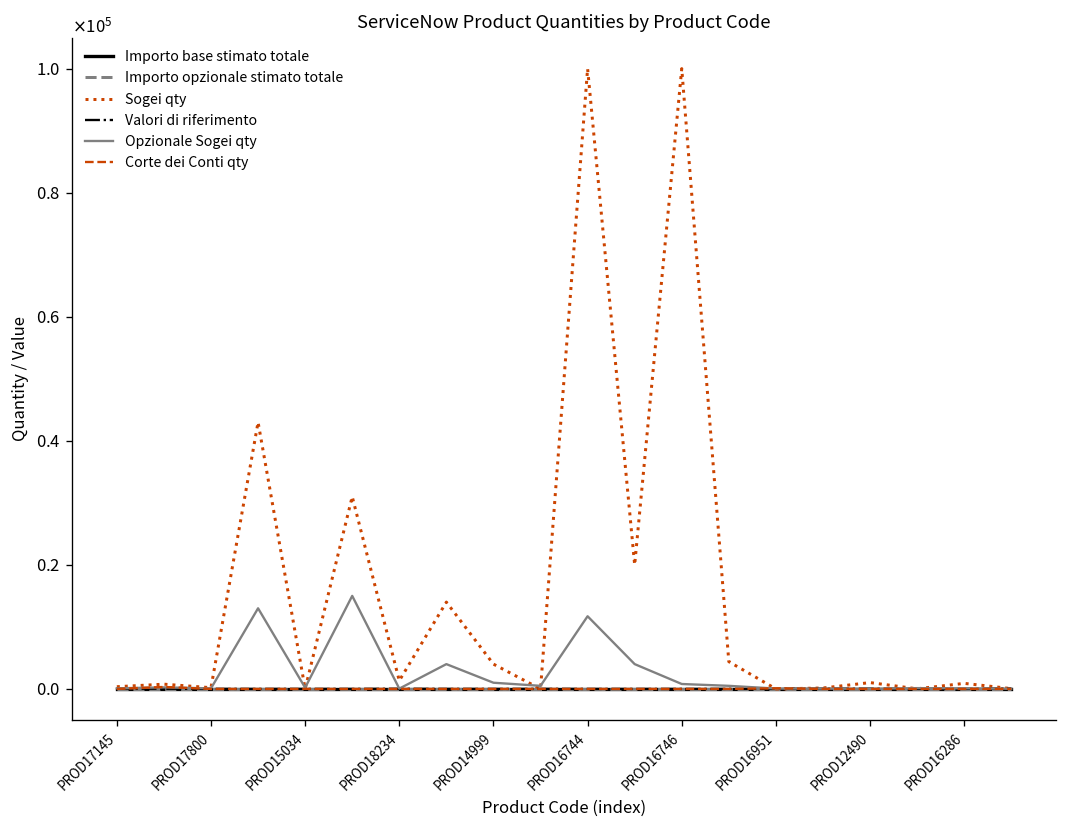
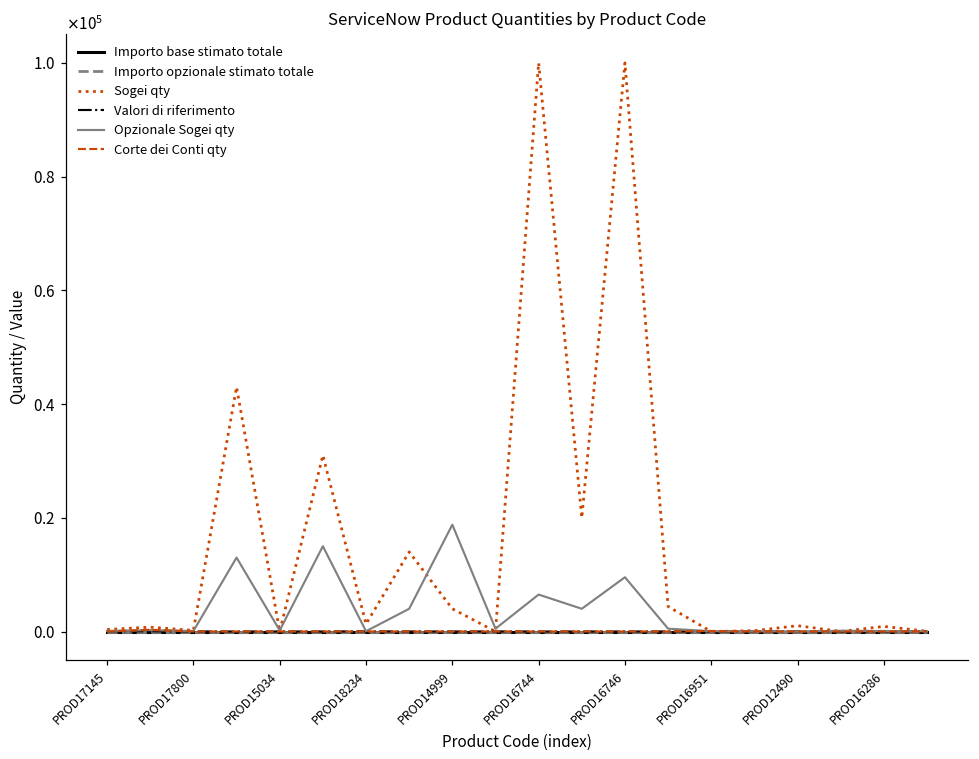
  {
    "Opzionale Sogei qty": {
-     "PROD14999": 1000,
-     "PROD16744": 12000,
-     "PROD16746": 1000
+     "PROD14999": 19000,
+     "PROD16744": 7000,
+     "PROD16746": 10000
    }
  }
